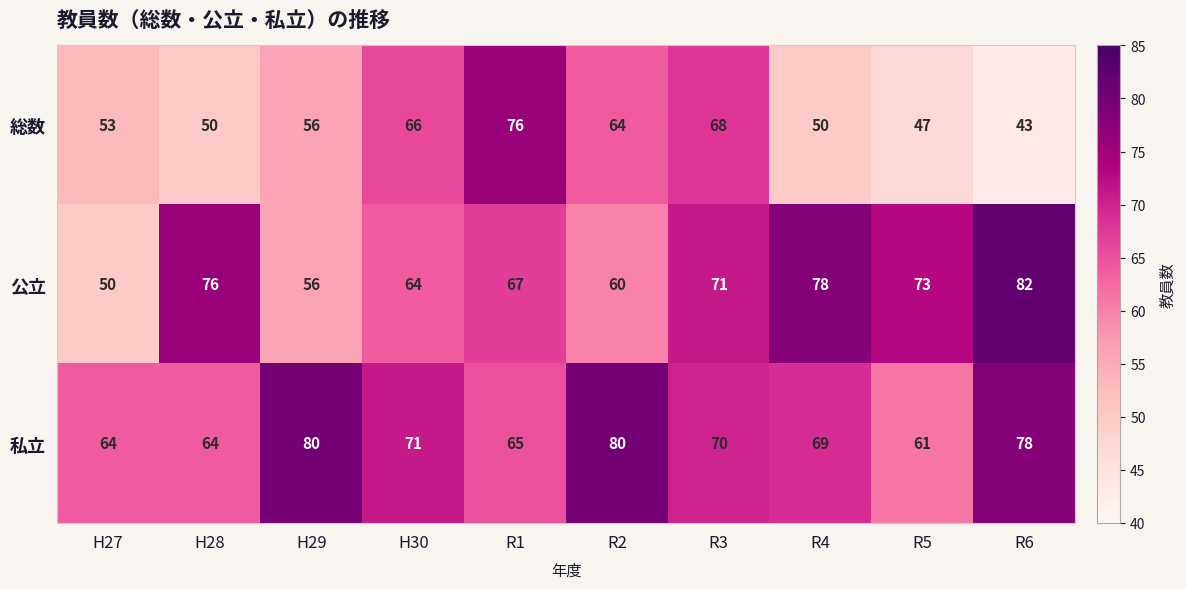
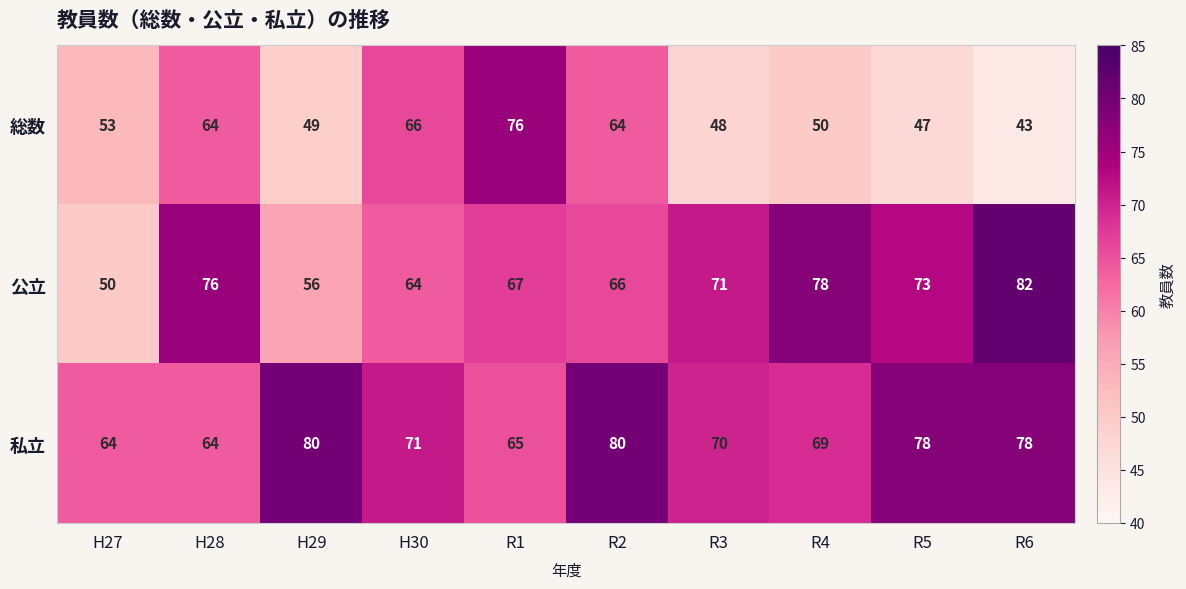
  {
    "総数": {
      "H27": 53,
-     "H28": 50,
-     "H29": 56,
+     "H28": 64,
+     "H29": 49,
      "H30": 66,
      "R1": 76,
      "R2": 64,
-     "R3": 68,
+     "R3": 48,
      "R4": 50,
      "R5": 47,
      "R6": 43
    },
    "公立": {
      "H27": 50,
      "H28": 76,
      "H29": 56,
      "H30": 64,
      "R1": 67,
-     "R2": 60,
+     "R2": 66,
      "R3": 71,
      "R4": 78,
      "R5": 73,
      "R6": 82
    },
    "私立": {
      "H27": 64,
      "H28": 64,
      "H29": 80,
      "H30": 71,
      "R1": 65,
      "R2": 80,
      "R3": 70,
      "R4": 69,
-     "R5": 61,
+     "R5": 78,
      "R6": 78
    }
  }
